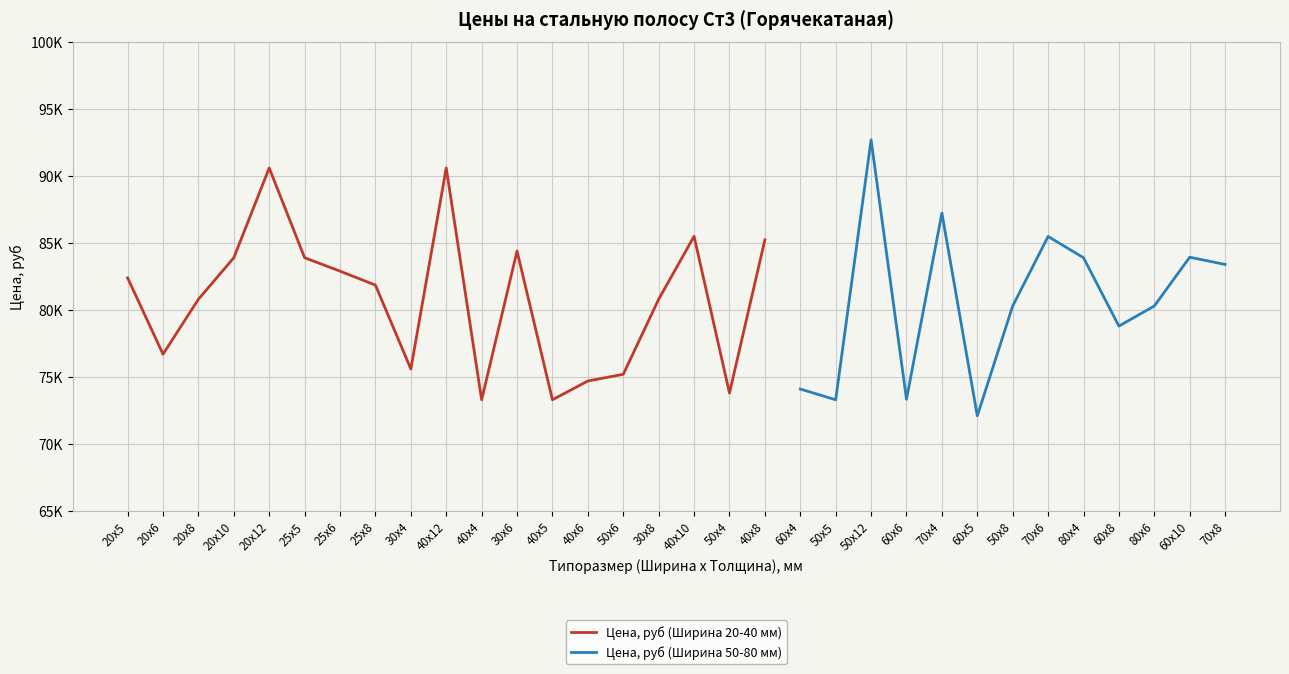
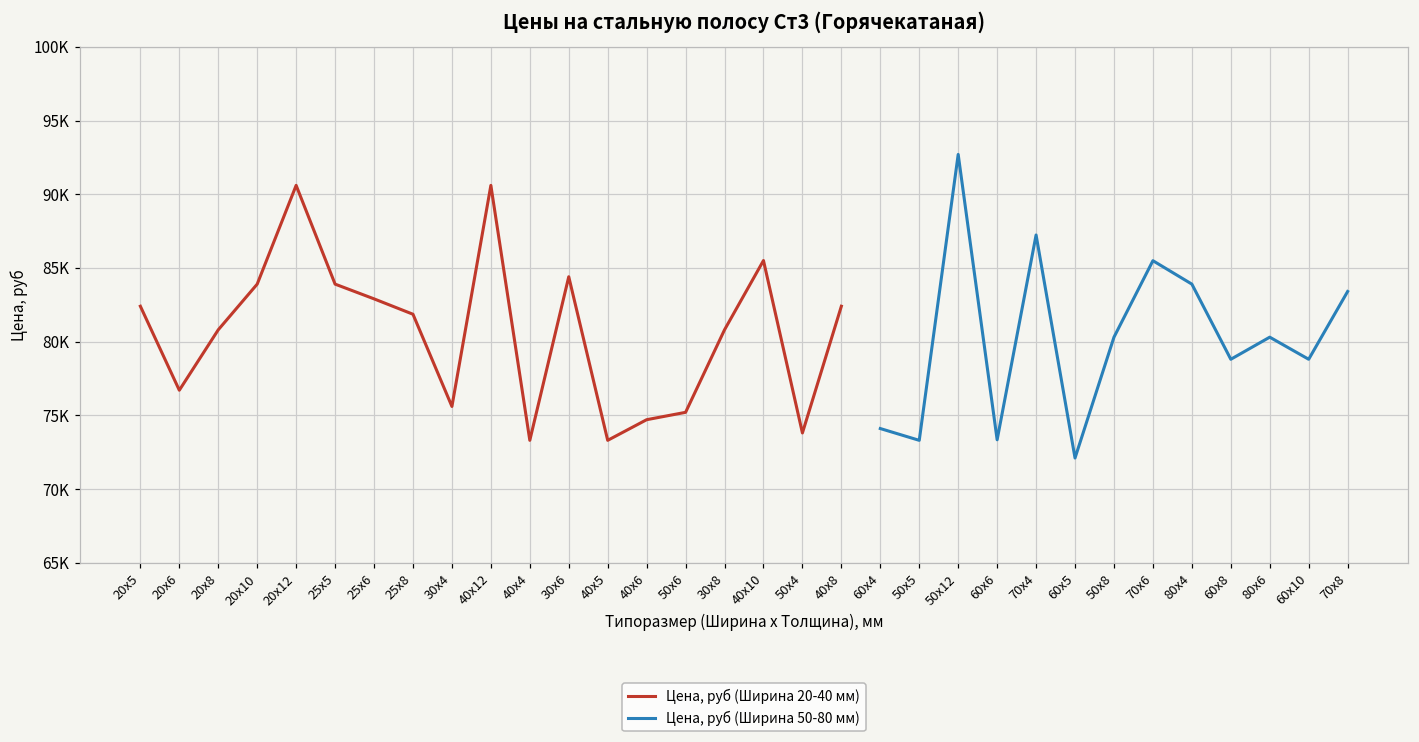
  {
    "Цена, руб (Ширина 20-40 мм)": {
      "20x5": 82400,
      "20x6": 76700,
      "20x8": 80800,
      "20x10": 83900,
      "20x12": 90600,
      "25x5": 83900,
      "25x6": 82900,
      "25x8": 81900,
      "30x4": 75600,
      "40x12": 90600,
      "40x4": 73300,
      "30x6": 84400,
      "40x5": 73300,
      "40x6": 74700,
      "30x8": 80800,
      "40x10": 85500,
-     "40x8": 85200
+     "40x8": 82400
    },
    "Цена, руб (Ширина 50-80 мм)": {
      "60x4": 74100,
      "50x5": 73300,
      "50x12": 92700,
      "60x6": 73300,
      "70x4": 87200,
      "60x5": 72100,
      "50x8": 80300,
      "70x6": 85500,
      "80x4": 83900,
      "60x8": 78800,
      "80x6": 80300,
-     "60x10": 83900,
+     "60x10": 78800,
      "70x8": 83400
    }
  }
